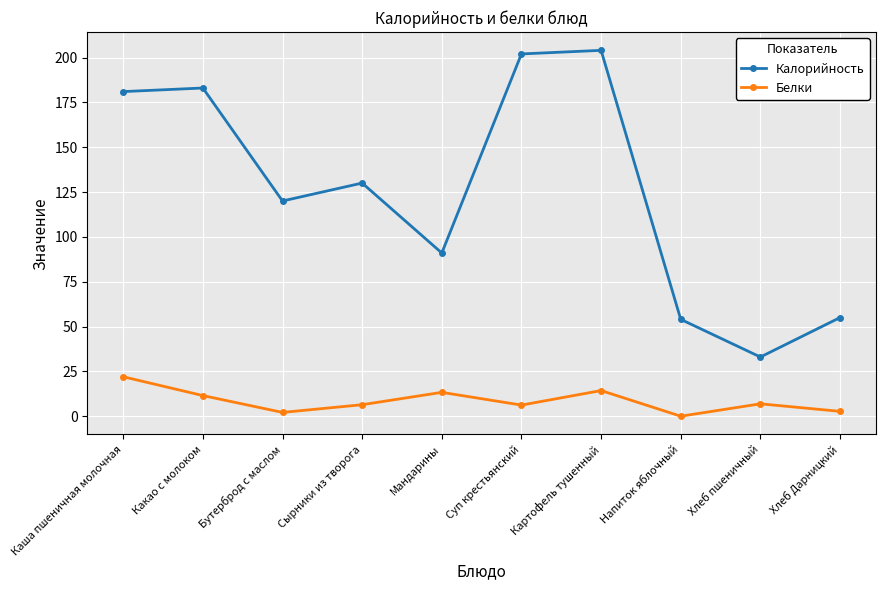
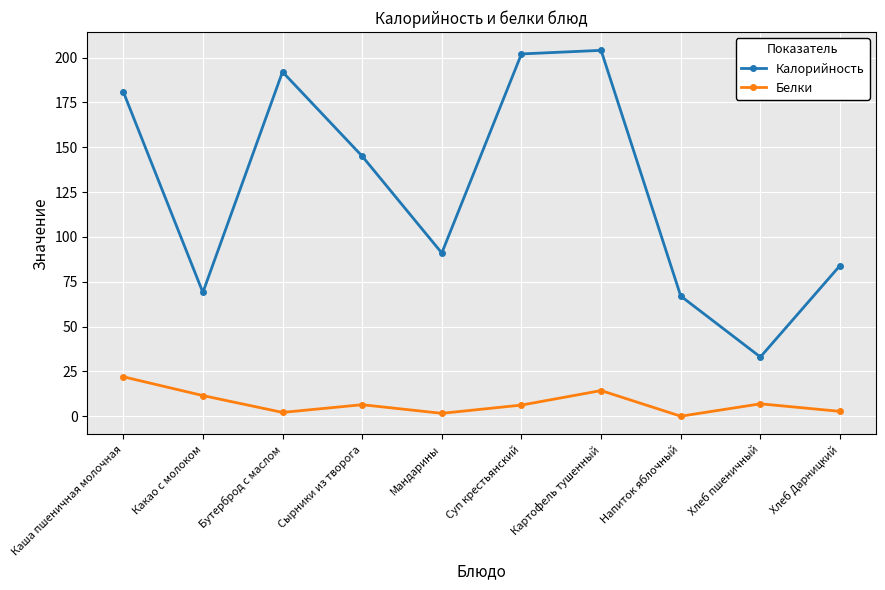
  {
    "Калорийность": {
      "Каша пшеничная молочная": 181,
-     "Какао с молоком": 183,
-     "Бутерброд с маслом": 120,
-     "Сырники из творога": 130,
+     "Какао с молоком": 69,
+     "Бутерброд с маслом": 192,
+     "Сырники из творога": 145,
      "Мандарины": 91,
      "Суп крестьянский": 202,
      "Картофель тушенный": 204,
-     "Напиток яблочный": 54,
+     "Напиток яблочный": 67,
      "Хлеб пшеничный": 33,
-     "Хлеб Дарницкий": 55
+     "Хлеб Дарницкий": 84
    },
    "Белки": {
      "Каша пшеничная молочная": 22,
      "Какао с молоком": 12,
      "Бутерброд с маслом": 2,
      "Сырники из творога": 6,
-     "Мандарины": 13,
+     "Мандарины": 2,
      "Суп крестьянский": 6,
      "Картофель тушенный": 14,
      "Напиток яблочный": 0,
      "Хлеб пшеничный": 7,
      "Хлеб Дарницкий": 3
    }
  }
